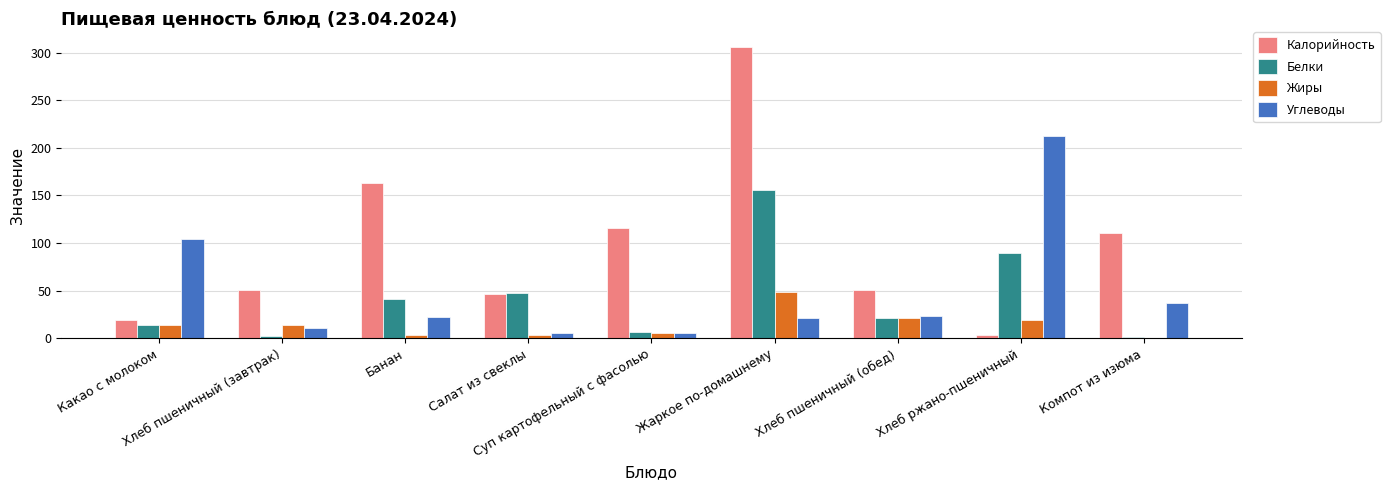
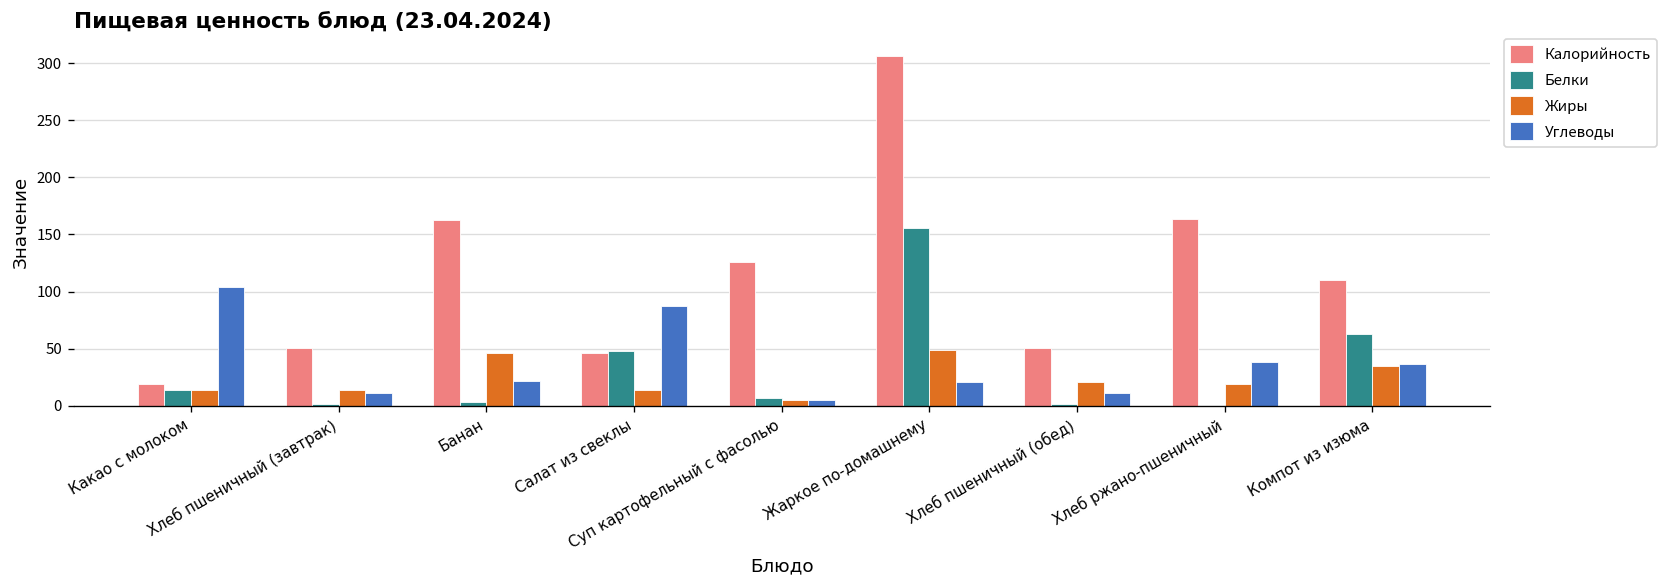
  {
    "Калорийность": {
      "Какао с молоком": 20,
      "Хлеб пшеничный (завтрак)": 50,
      "Банан": 160,
      "Салат из свеклы": 50,
-     "Суп картофельный с фасолью": 120,
+     "Суп картофельный с фасолью": 130,
      "Жаркое по-домашнему": 310,
      "Хлеб пшеничный (обед)": 50,
-     "Хлеб ржано-пшеничный": 0,
+     "Хлеб ржано-пшеничный": 160,
      "Компот из изюма": 110
    },
    "Белки": {
      "Какао с молоком": 10,
-     "Банан": 40,
+     "Банан": 0,
      "Салат из свеклы": 50,
      "Суп картофельный с фасолью": 10,
      "Жаркое по-домашнему": 160,
-     "Хлеб пшеничный (обед)": 20,
-     "Хлеб ржано-пшеничный": 90,
-     "Компот из изюма": 0
+     "Хлеб пшеничный (обед)": 0,
+     "Хлеб ржано-пшеничный": 0,
+     "Компот из изюма": 60
    },
    "Жиры": {
      "Какао с молоком": 10,
      "Хлеб пшеничный (завтрак)": 10,
-     "Банан": 0,
-     "Салат из свеклы": 0,
+     "Банан": 50,
+     "Салат из свеклы": 10,
      "Суп картофельный с фасолью": 10,
      "Жаркое по-домашнему": 50,
      "Хлеб пшеничный (обед)": 20,
      "Хлеб ржано-пшеничный": 20,
-     "Компот из изюма": 0
+     "Компот из изюма": 40
    },
    "Углеводы": {
      "Какао с молоком": 100,
      "Хлеб пшеничный (завтрак)": 10,
      "Банан": 20,
-     "Салат из свеклы": 10,
+     "Салат из свеклы": 90,
      "Суп картофельный с фасолью": 10,
      "Жаркое по-домашнему": 20,
-     "Хлеб пшеничный (обед)": 20,
-     "Хлеб ржано-пшеничный": 210,
+     "Хлеб пшеничный (обед)": 10,
+     "Хлеб ржано-пшеничный": 40,
      "Компот из изюма": 40
    }
  }
